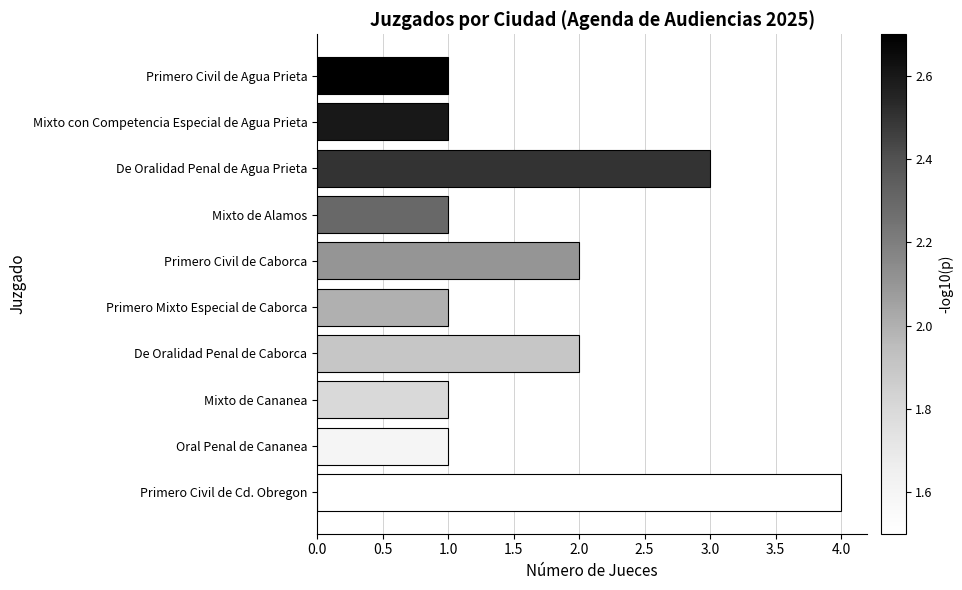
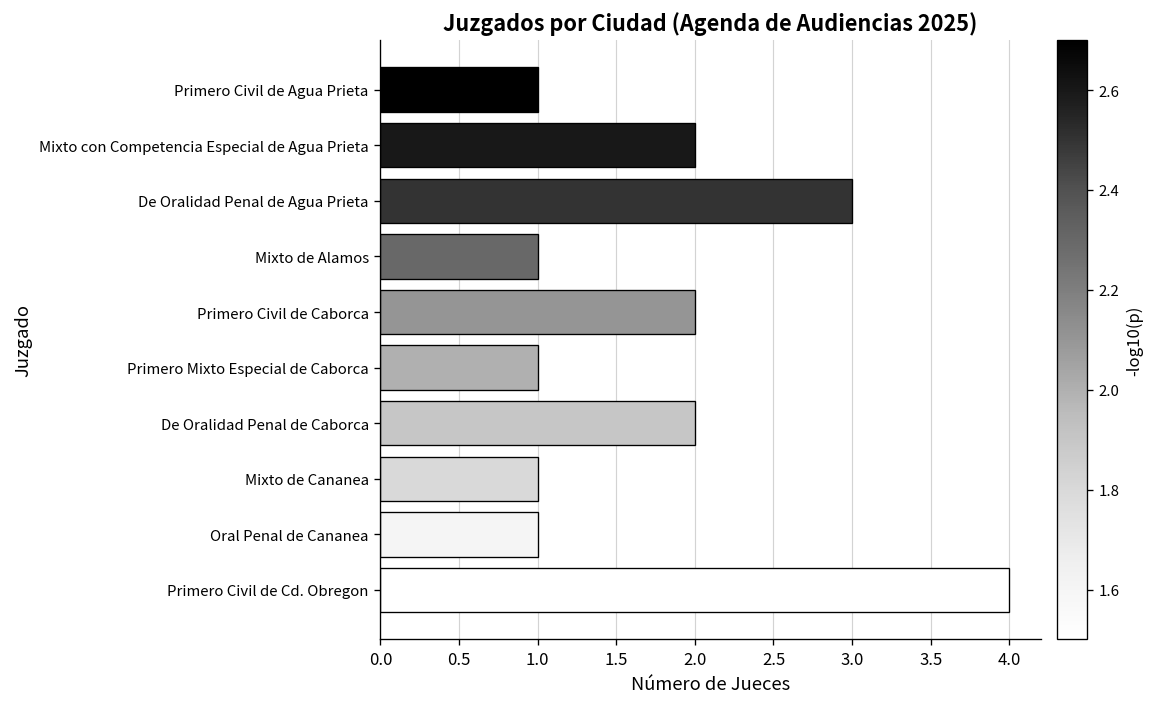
  {
    "Primero Civil de Agua Prieta": 1,
-   "Mixto con Competencia Especial de Agua Prieta": 1,
+   "Mixto con Competencia Especial de Agua Prieta": 2,
    "De Oralidad Penal de Agua Prieta": 3,
    "Mixto de Alamos": 1,
    "Primero Civil de Caborca": 2,
    "Primero Mixto Especial de Caborca": 1,
    "De Oralidad Penal de Caborca": 2,
    "Mixto de Cananea": 1,
    "Oral Penal de Cananea": 1,
    "Primero Civil de Cd. Obregon": 4
  }
